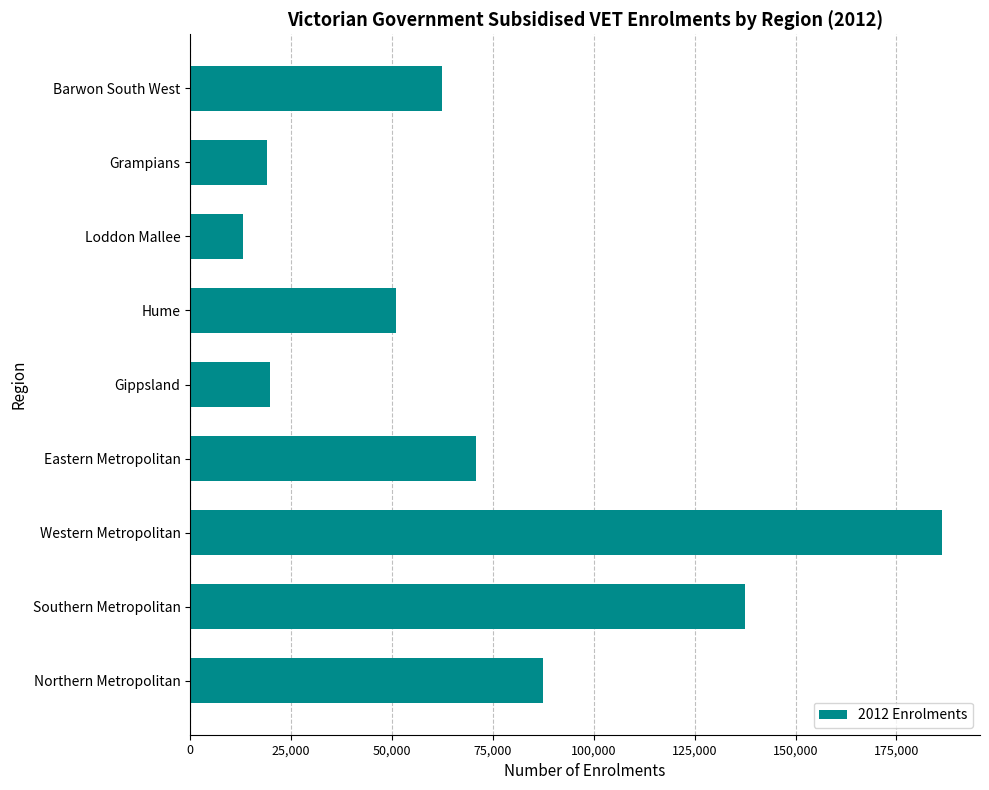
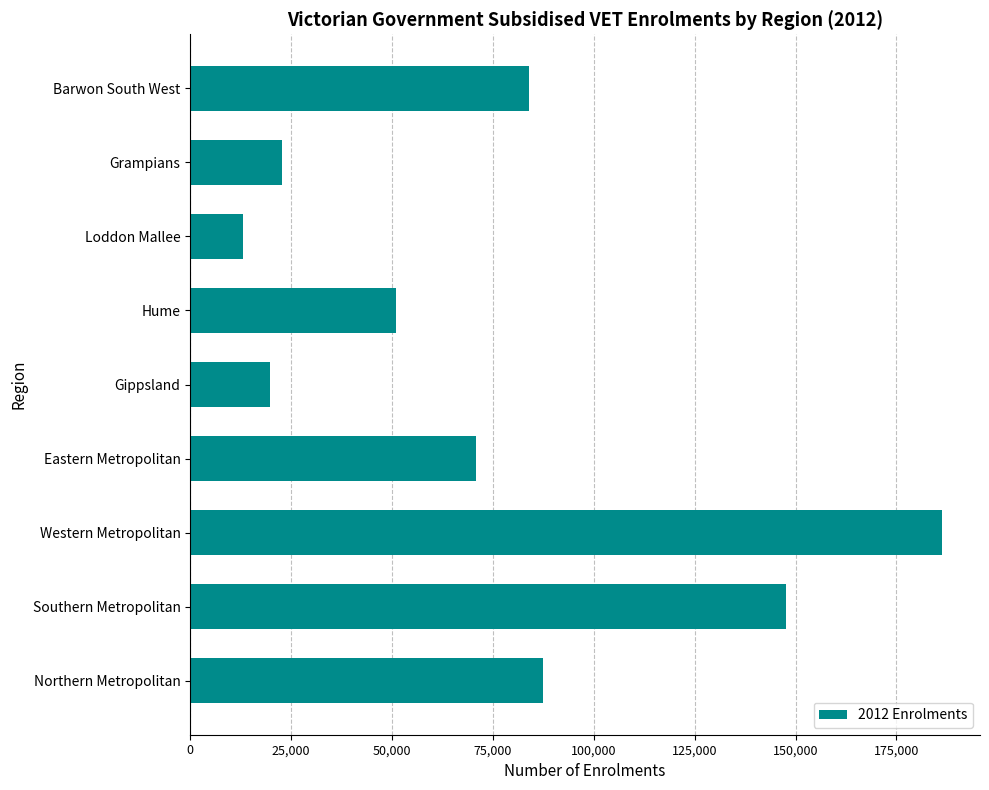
  {
-   "Barwon South West": "63,000",
-   "Grampians": "19,000",
+   "Barwon South West": "84,000",
+   "Grampians": "23,000",
    "Loddon Mallee": "13,000",
    "Hume": "51,000",
    "Gippsland": "20,000",
    "Eastern Metropolitan": "71,000",
    "Western Metropolitan": "186,000",
-   "Southern Metropolitan": "137,000",
+   "Southern Metropolitan": "148,000",
    "Northern Metropolitan": "87,000"
  }
